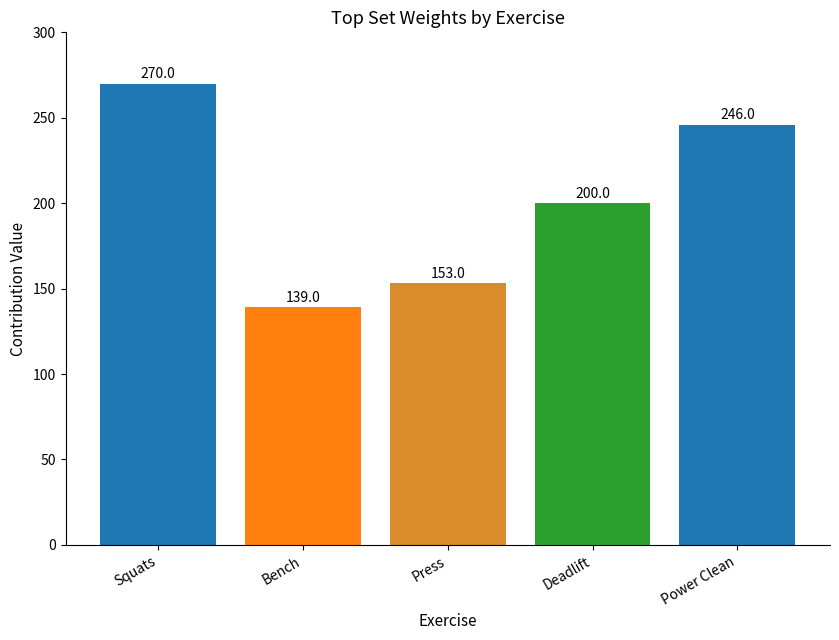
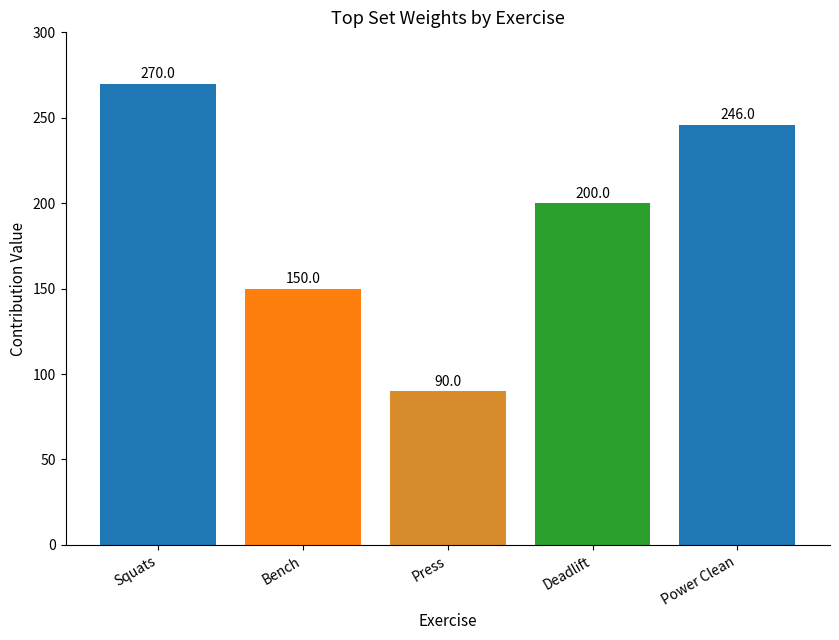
  {
    "Squats": 270.0,
-   "Bench": 139.0,
-   "Press": 153.0,
+   "Bench": 150.0,
+   "Press": 90.0,
    "Deadlift": 200.0,
    "Power Clean": 246.0
  }
